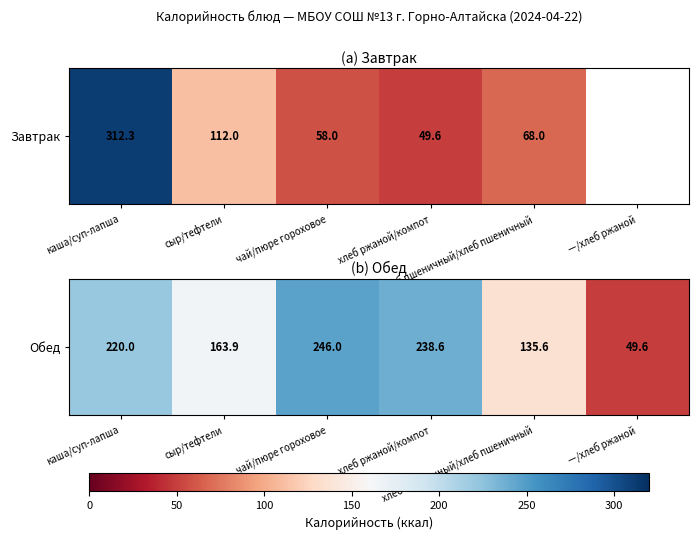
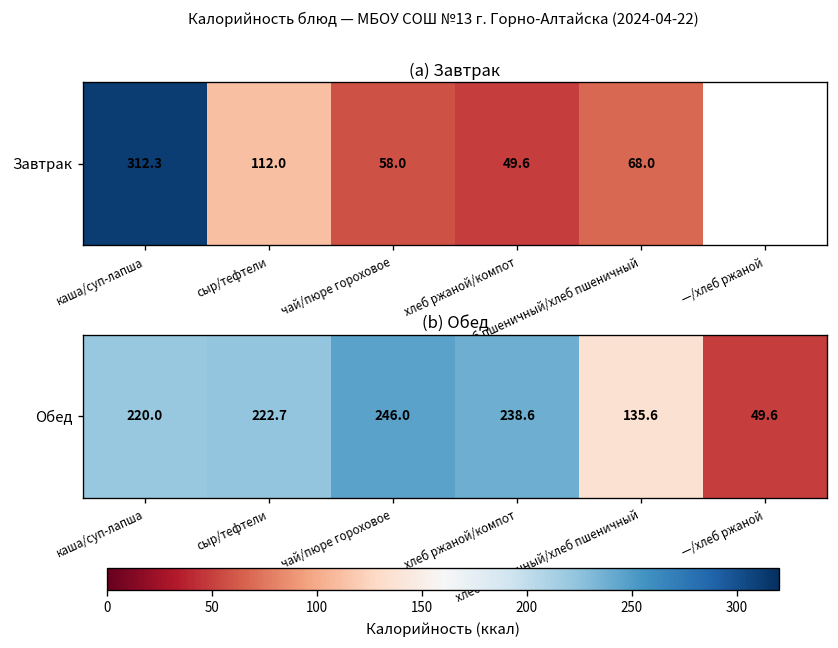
  {
    "(a) Завтрак": {
      "Завтрак": {
        "каша/суп-лапша": 312.3,
        "сыр/тефтели": 112.0,
        "чай/пюре гороховое": 58.0,
        "хлеб ржаной/компот": 49.6,
        "хлеб пшеничный/хлеб пшеничный": 68.0
      }
    },
    "(b) Обед": {
      "Обед": {
        "каша/суп-лапша": 220.0,
-       "сыр/тефтели": 163.9,
+       "сыр/тефтели": 222.7,
        "чай/пюре гороховое": 246.0,
        "хлеб ржаной/компот": 238.6,
        "хлеб пшеничный/хлеб пшеничный": 135.6,
        "—/хлеб ржаной": 49.6
      }
    }
  }
